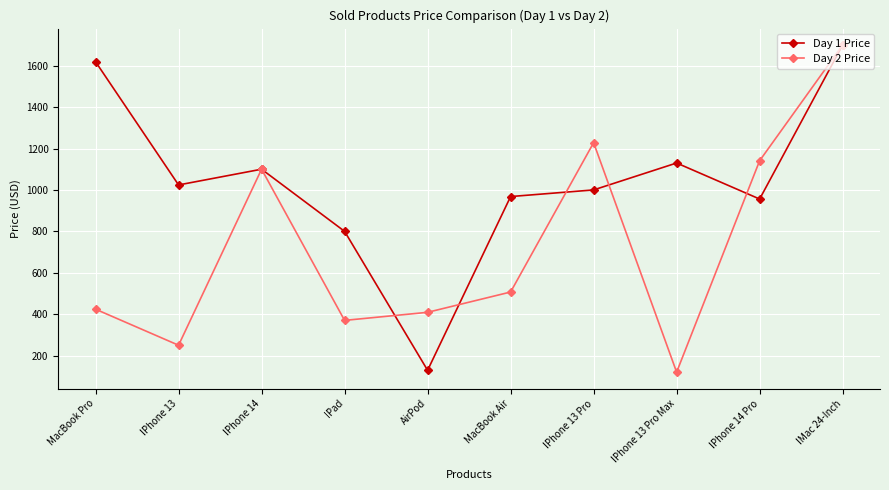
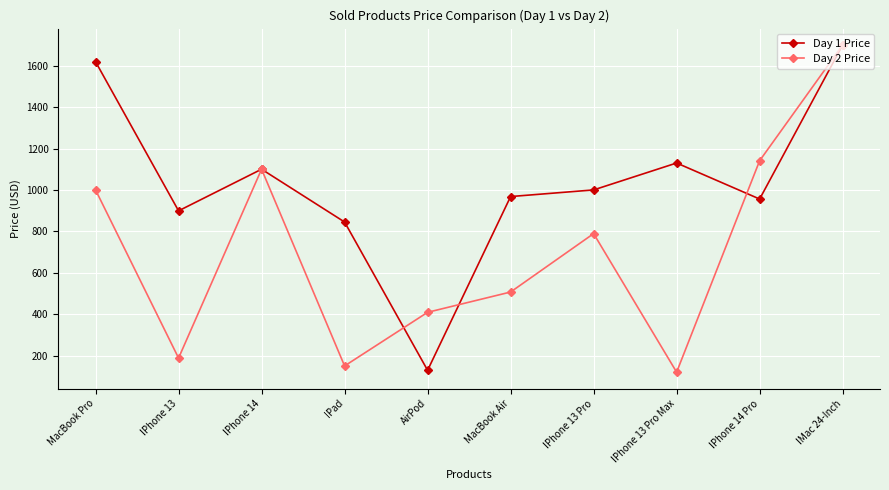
  {
    "Day 1 Price": {
      "MacBook Pro": 1620,
-     "IPhone 13": 1020,
-     "IPad": 800,
+     "IPhone 13": 900,
+     "IPad": 850,
      "AirPod": 130,
      "MacBook Air": 970,
      "IPhone 13 Pro": 1000,
      "IPhone 13 Pro Max": 1130,
      "IPhone 14 Pro": 960
    },
    "Day 2 Price": {
-     "MacBook Pro": 420,
-     "IPhone 13": 250,
-     "IPad": 370,
+     "MacBook Pro": 1000,
+     "IPhone 13": 190,
+     "IPad": 150,
      "AirPod": 410,
      "MacBook Air": 510,
-     "IPhone 13 Pro": 1230,
+     "IPhone 13 Pro": 790,
      "IPhone 13 Pro Max": 120,
      "IPhone 14 Pro": 1140
    }
  }
